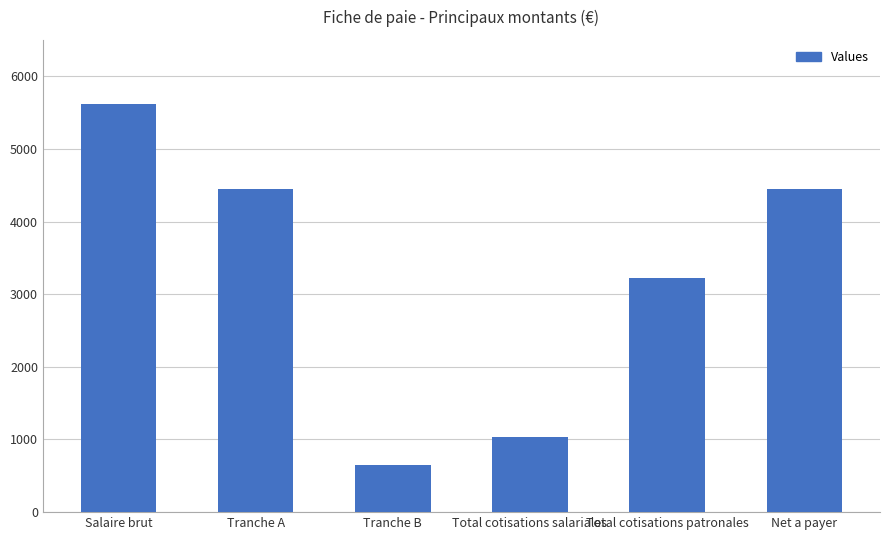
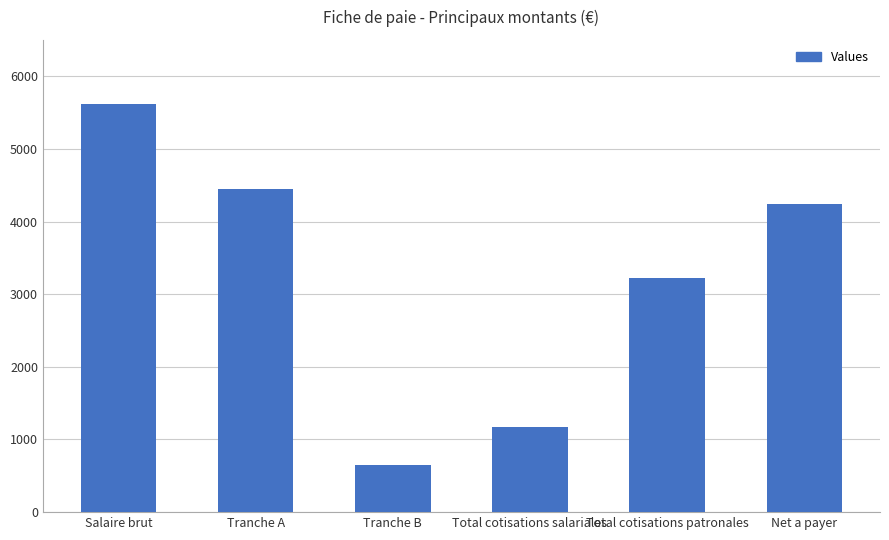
  {
    "Salaire brut": 5600,
    "Tranche A": 4400,
    "Tranche B": 700,
-   "Total cotisations salariales": 1000,
+   "Total cotisations salariales": 1200,
    "Total cotisations patronales": 3200,
-   "Net a payer": 4400
+   "Net a payer": 4200
  }
